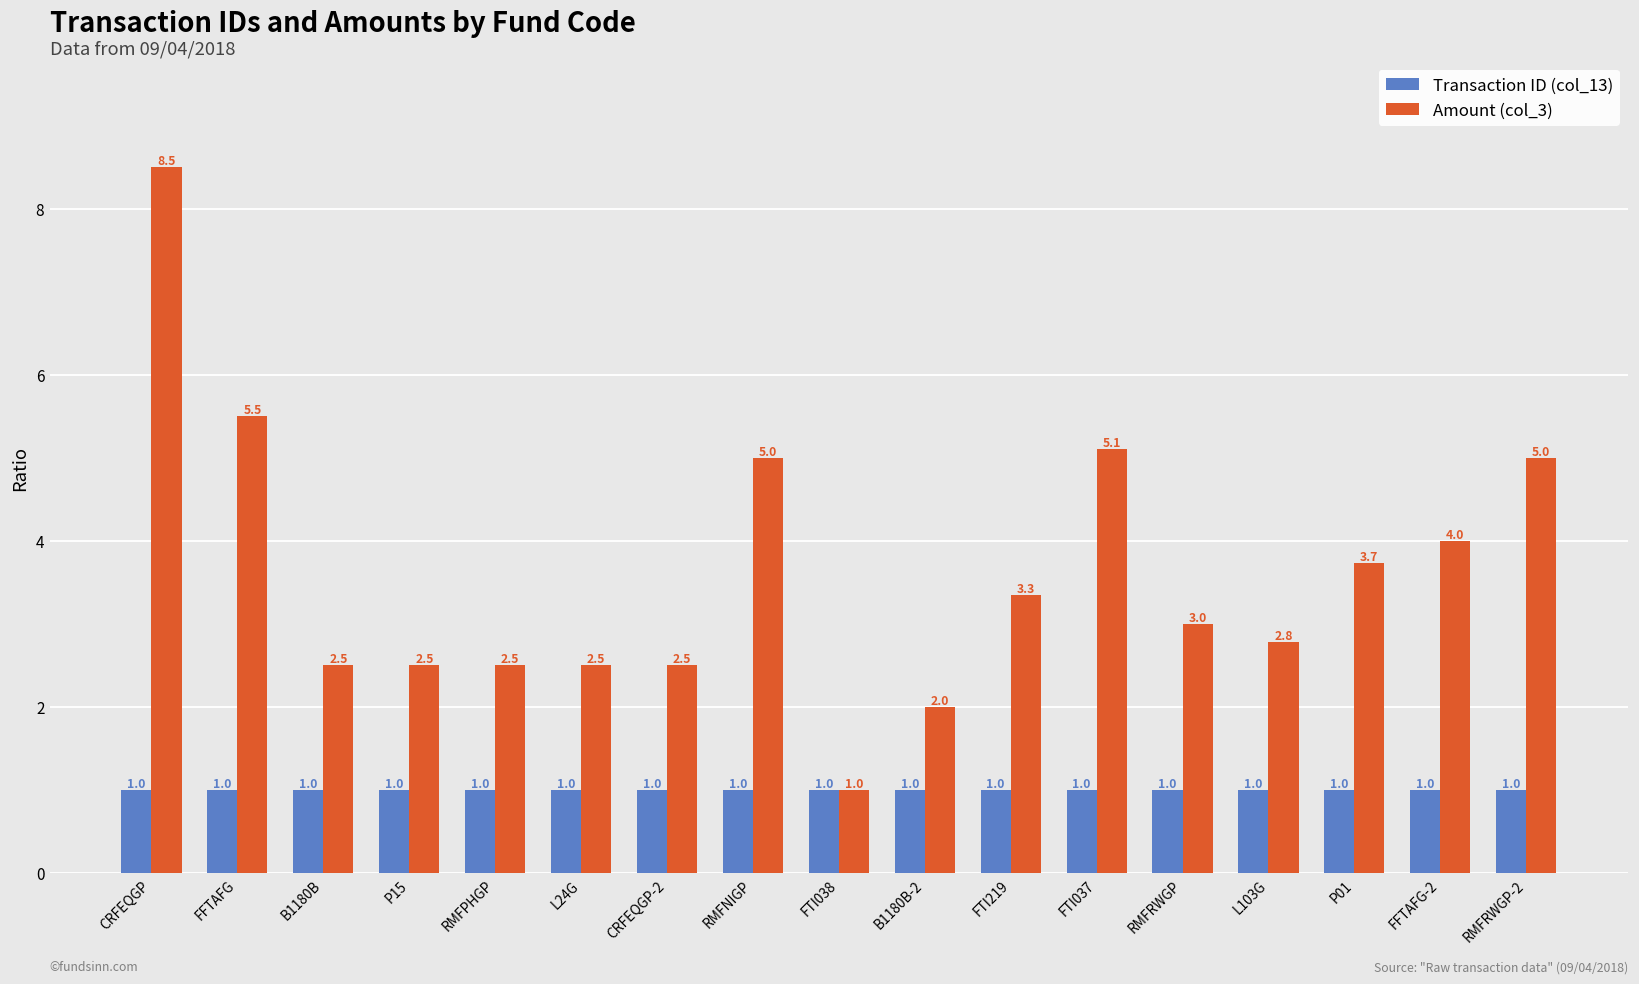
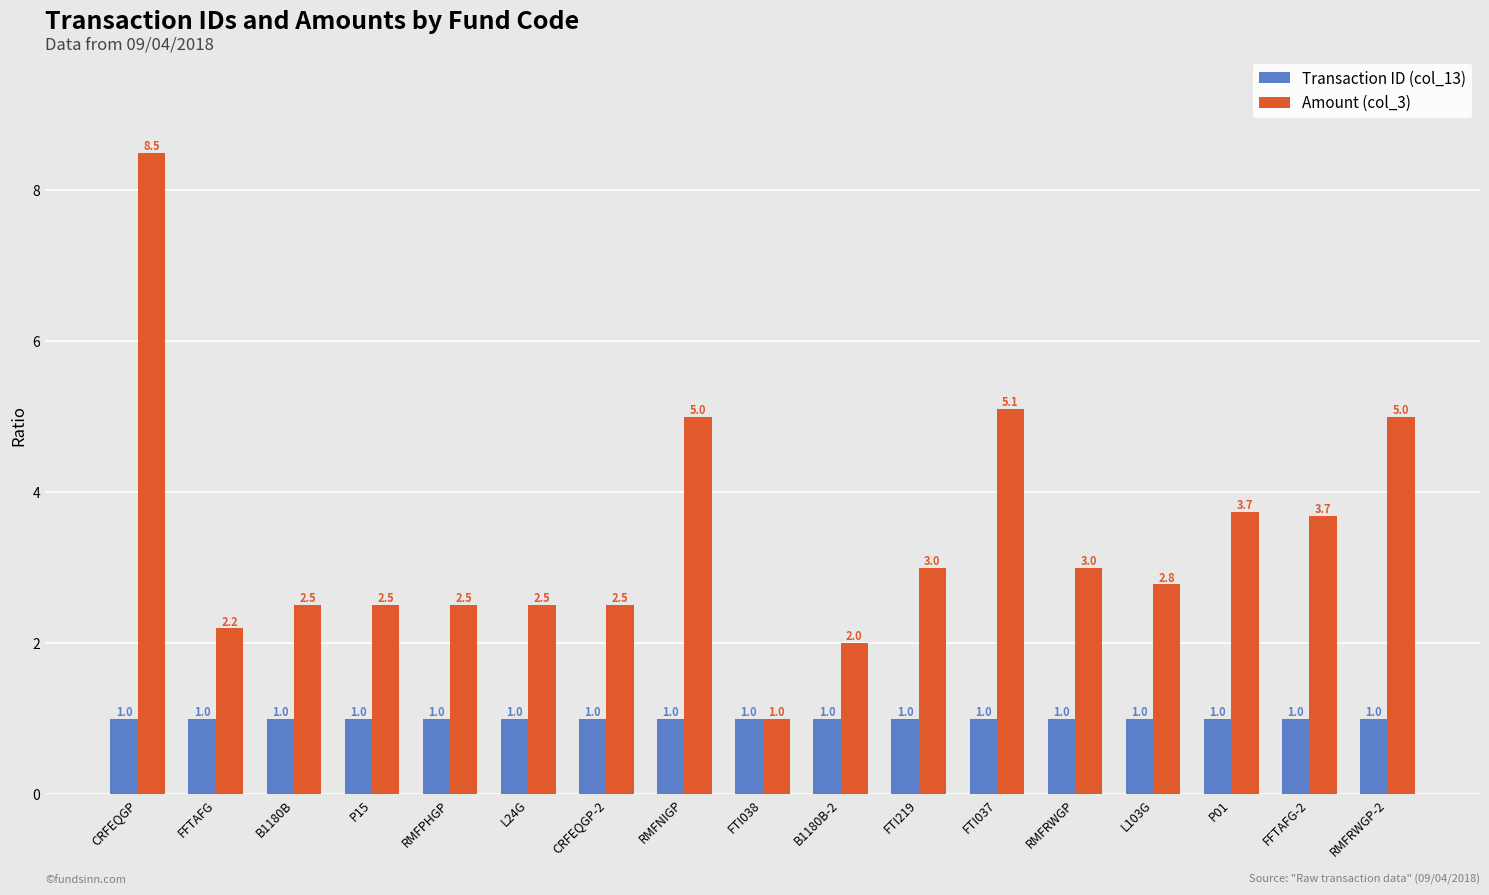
  {
    "Transaction ID (col_13)": {
      "CRFEQGP": 1.0,
      "FFTAFG": 1.0,
      "B1180B": 1.0,
      "P15": 1.0,
      "RMFPHGP": 1.0,
      "L24G": 1.0,
      "CRFEQGP-2": 1.0,
      "RMFNIGP": 1.0,
      "FTI038": 1.0,
      "B1180B-2": 1.0,
      "FTI219": 1.0,
      "FTI037": 1.0,
      "RMFRWGP": 1.0,
      "L103G": 1.0,
      "P01": 1.0,
      "FFTAFG-2": 1.0,
      "RMFRWGP-2": 1.0
    },
    "Amount (col_3)": {
      "CRFEQGP": 8.5,
-     "FFTAFG": 5.5,
+     "FFTAFG": 2.2,
      "B1180B": 2.5,
      "P15": 2.5,
      "RMFPHGP": 2.5,
      "L24G": 2.5,
      "CRFEQGP-2": 2.5,
      "RMFNIGP": 5.0,
      "FTI038": 1.0,
      "B1180B-2": 2.0,
-     "FTI219": 3.3,
+     "FTI219": 3.0,
      "FTI037": 5.1,
      "RMFRWGP": 3.0,
      "L103G": 2.8,
      "P01": 3.7,
-     "FFTAFG-2": 4.0,
+     "FFTAFG-2": 3.7,
      "RMFRWGP-2": 5.0
    }
  }
